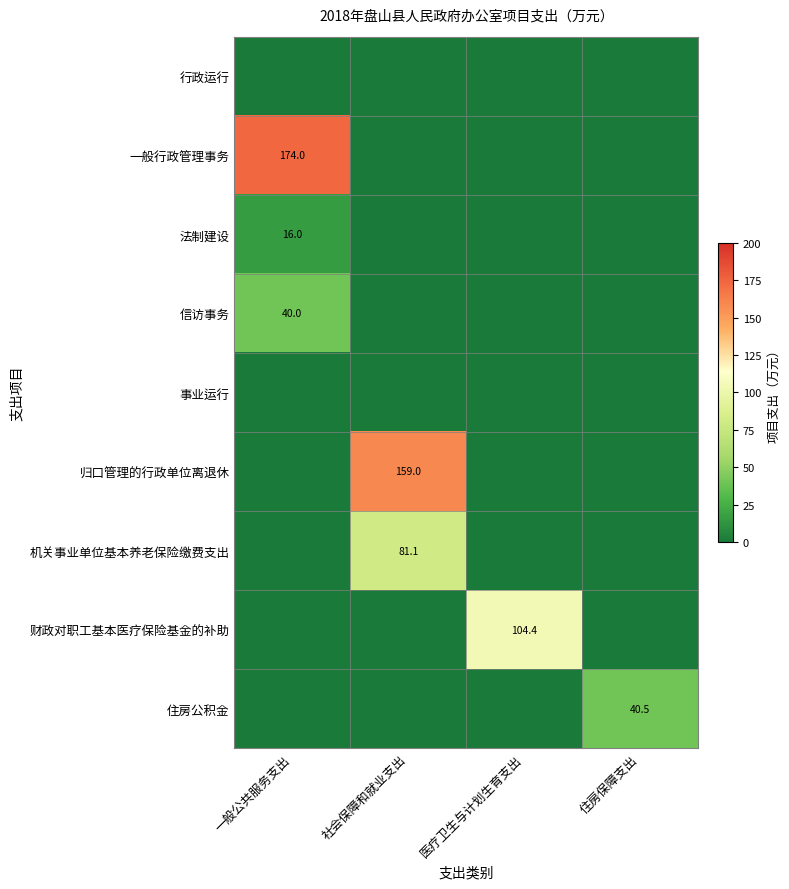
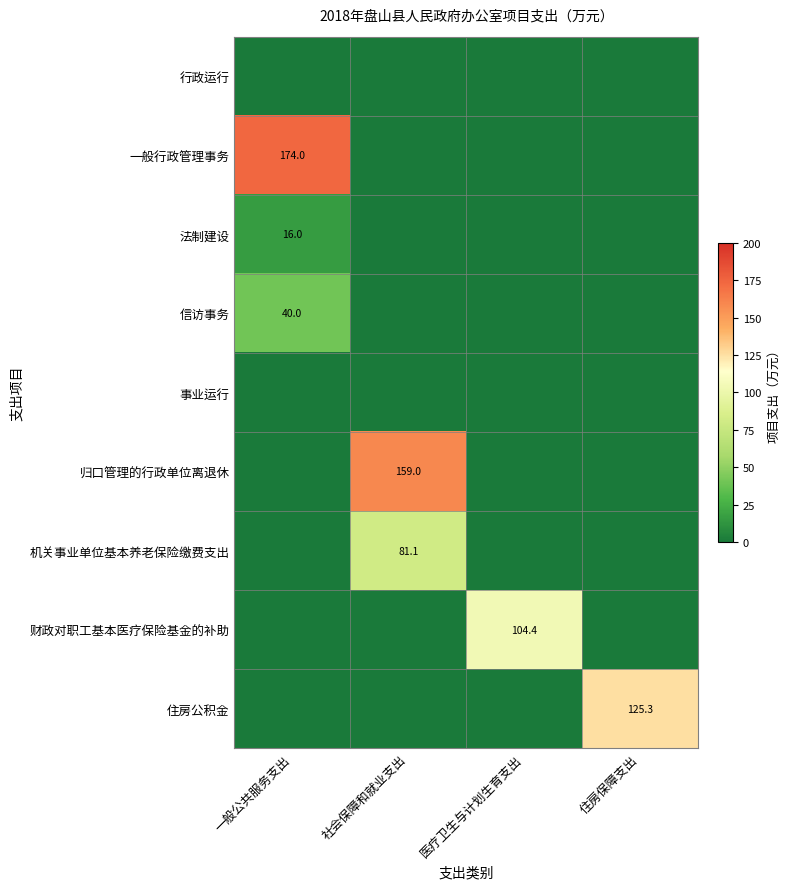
  {
    "一般行政管理事务": {
      "一般公共服务支出": 174.0
    },
    "法制建设": {
      "一般公共服务支出": 16.0
    },
    "信访事务": {
      "一般公共服务支出": 40.0
    },
    "归口管理的行政单位离退休": {
      "社会保障和就业支出": 159.0
    },
    "机关事业单位基本养老保险缴费支出": {
      "社会保障和就业支出": 81.1
    },
    "财政对职工基本医疗保险基金的补助": {
      "医疗卫生与计划生育支出": 104.4
    },
    "住房公积金": {
-     "住房保障支出": 40.5
+     "住房保障支出": 125.3
    }
  }
